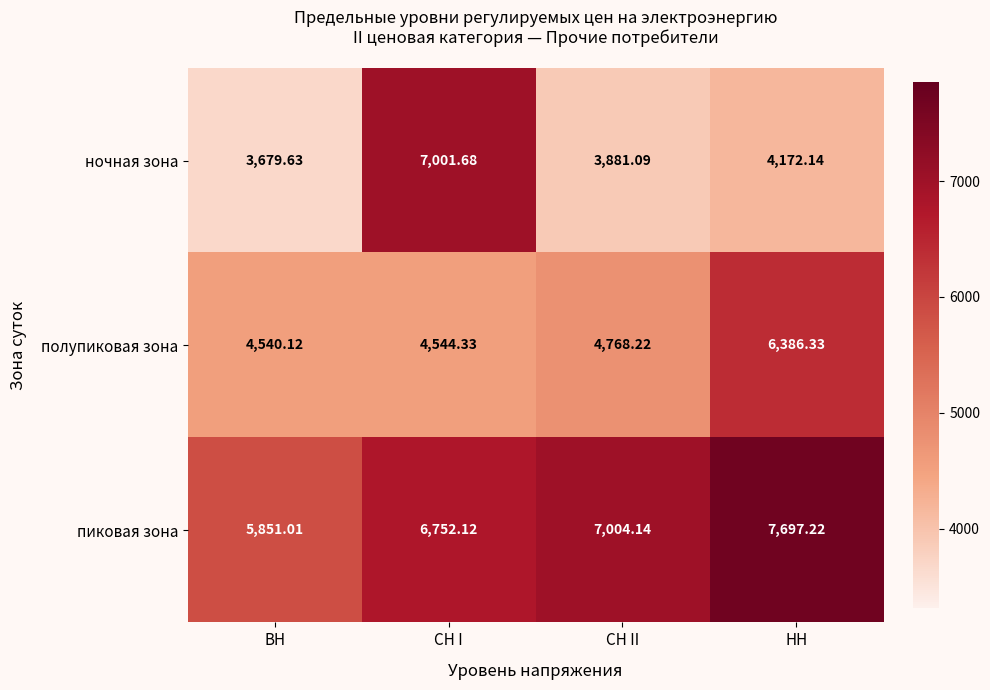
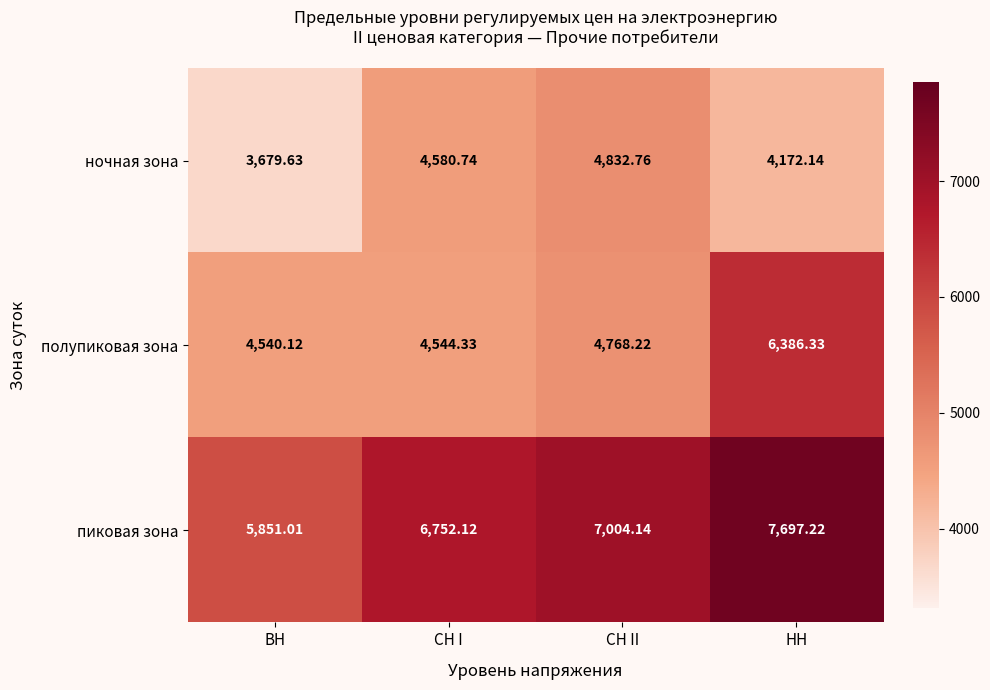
  {
    "ночная зона": {
      "ВН": "3,679.63",
-     "СН I": "7,001.68",
-     "СН II": "3,881.09",
+     "СН I": "4,580.74",
+     "СН II": "4,832.76",
      "НН": "4,172.14"
    },
    "полупиковая зона": {
      "ВН": "4,540.12",
      "СН I": "4,544.33",
      "СН II": "4,768.22",
      "НН": "6,386.33"
    },
    "пиковая зона": {
      "ВН": "5,851.01",
      "СН I": "6,752.12",
      "СН II": "7,004.14",
      "НН": "7,697.22"
    }
  }
